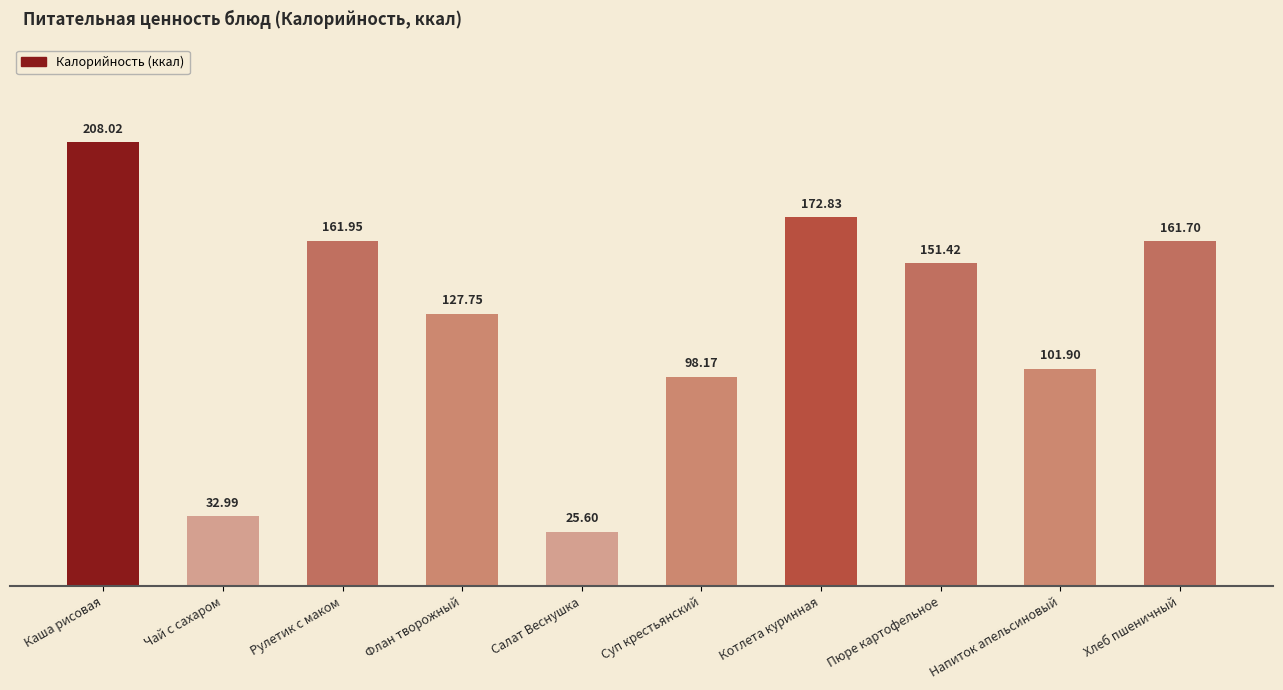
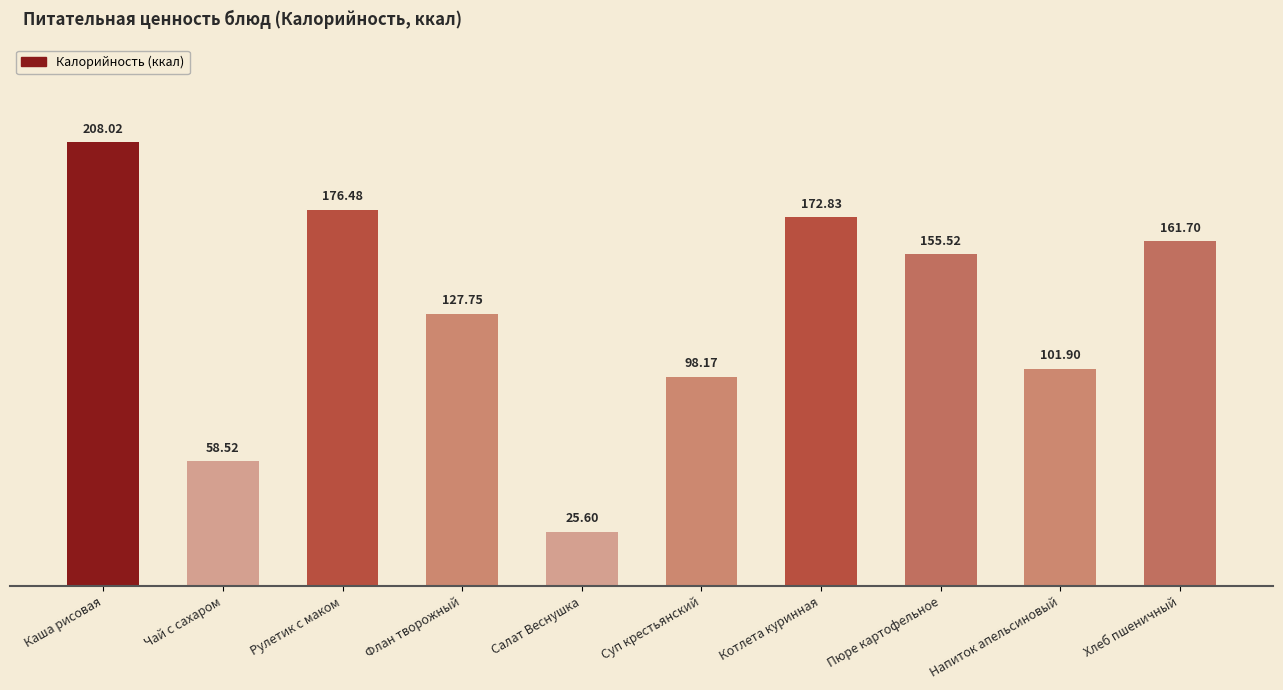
  {
    "Каша рисовая": 208.02,
-   "Чай с сахаром": 32.99,
-   "Рулетик с маком": 161.95,
+   "Чай с сахаром": 58.52,
+   "Рулетик с маком": 176.48,
    "Флан творожный": 127.75,
    "Салат Веснушка": 25.60,
    "Суп крестьянский": 98.17,
    "Котлета куринная": 172.83,
-   "Пюре картофельное": 151.42,
+   "Пюре картофельное": 155.52,
    "Напиток апельсиновый": 101.90,
    "Хлеб пшеничный": 161.70
  }
